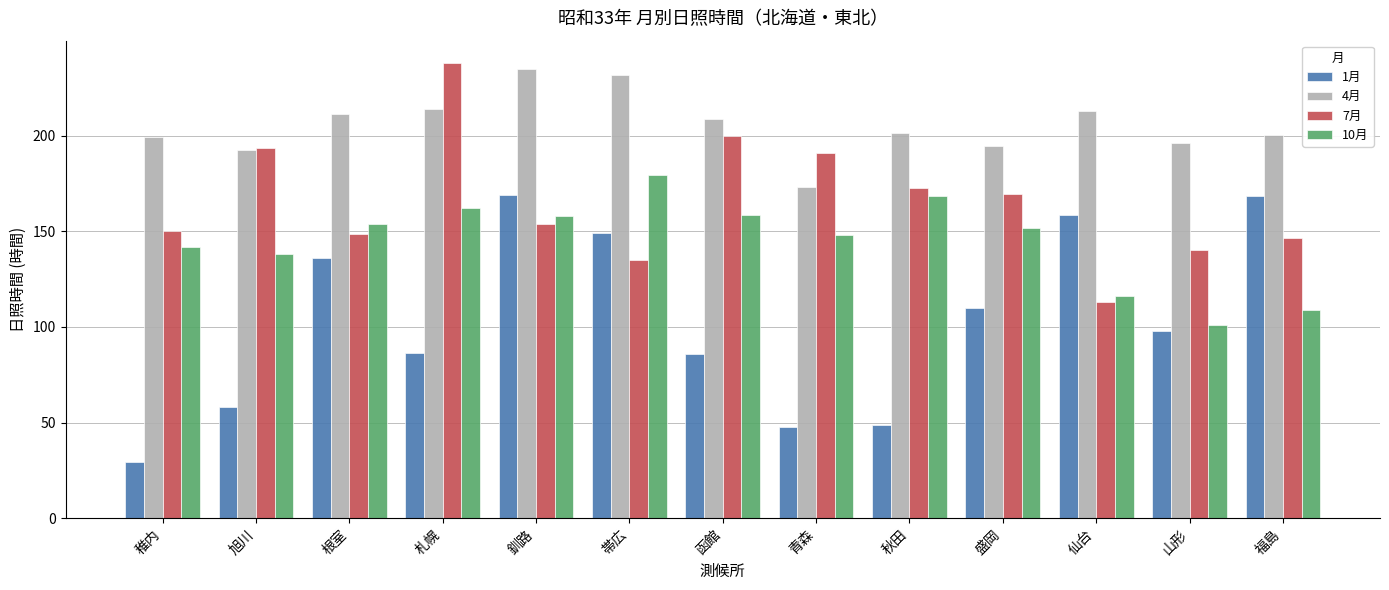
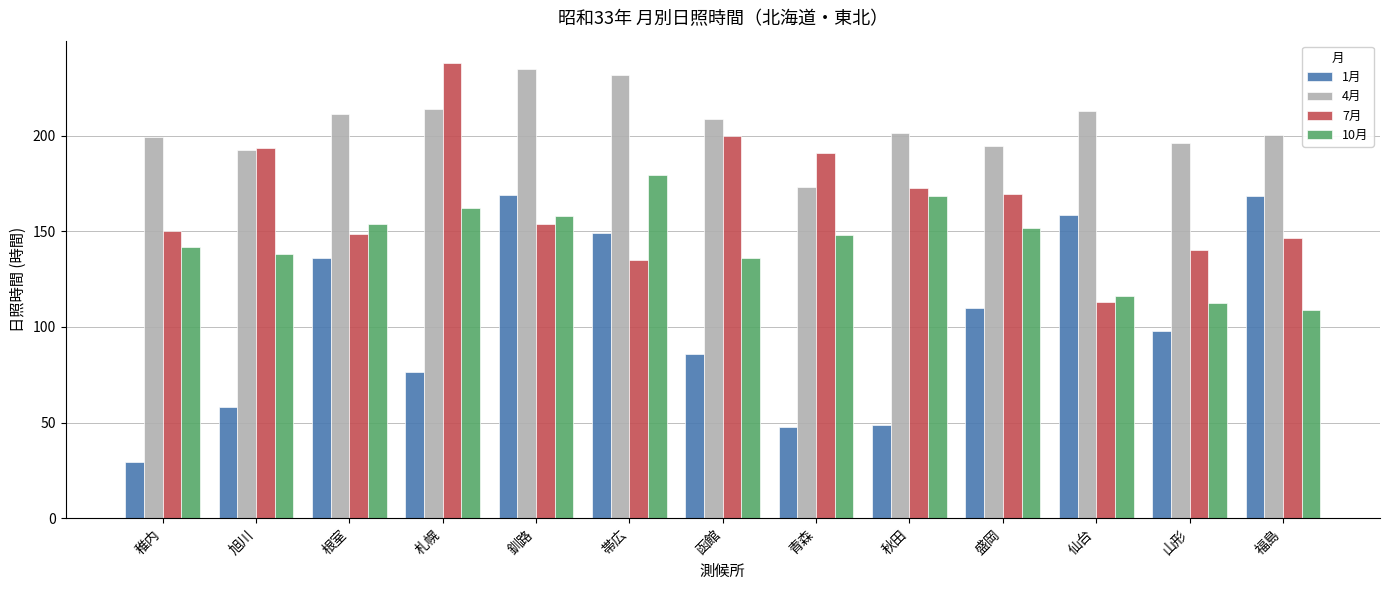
  {
    "1月": {
      "稚内": 29,
      "旭川": 58,
      "根室": 136,
-     "札幌": 87,
+     "札幌": 77,
      "釧路": 169,
      "帯広": 149,
      "函館": 86,
      "青森": 48,
      "秋田": 49,
      "盛岡": 110,
      "仙台": 159,
      "山形": 98,
      "福島": 169
    },
    "4月": {
      "稚内": 199,
      "旭川": 192,
      "根室": 211,
      "札幌": 214,
      "釧路": 235,
      "帯広": 232,
      "函館": 209,
      "青森": 173,
      "秋田": 202,
      "盛岡": 195,
      "仙台": 213,
      "山形": 196,
      "福島": 200
    },
    "7月": {
      "稚内": 150,
      "旭川": 193,
      "根室": 148,
      "札幌": 238,
      "釧路": 154,
      "帯広": 135,
      "函館": 200,
      "青森": 191,
      "秋田": 173,
      "盛岡": 170,
      "仙台": 113,
      "山形": 140,
      "福島": 147
    },
    "10月": {
      "稚内": 142,
      "旭川": 138,
      "根室": 154,
      "札幌": 162,
      "釧路": 158,
      "帯広": 180,
-     "函館": 158,
+     "函館": 136,
      "青森": 148,
      "秋田": 169,
      "盛岡": 152,
      "仙台": 116,
-     "山形": 101,
+     "山形": 113,
      "福島": 109
    }
  }
